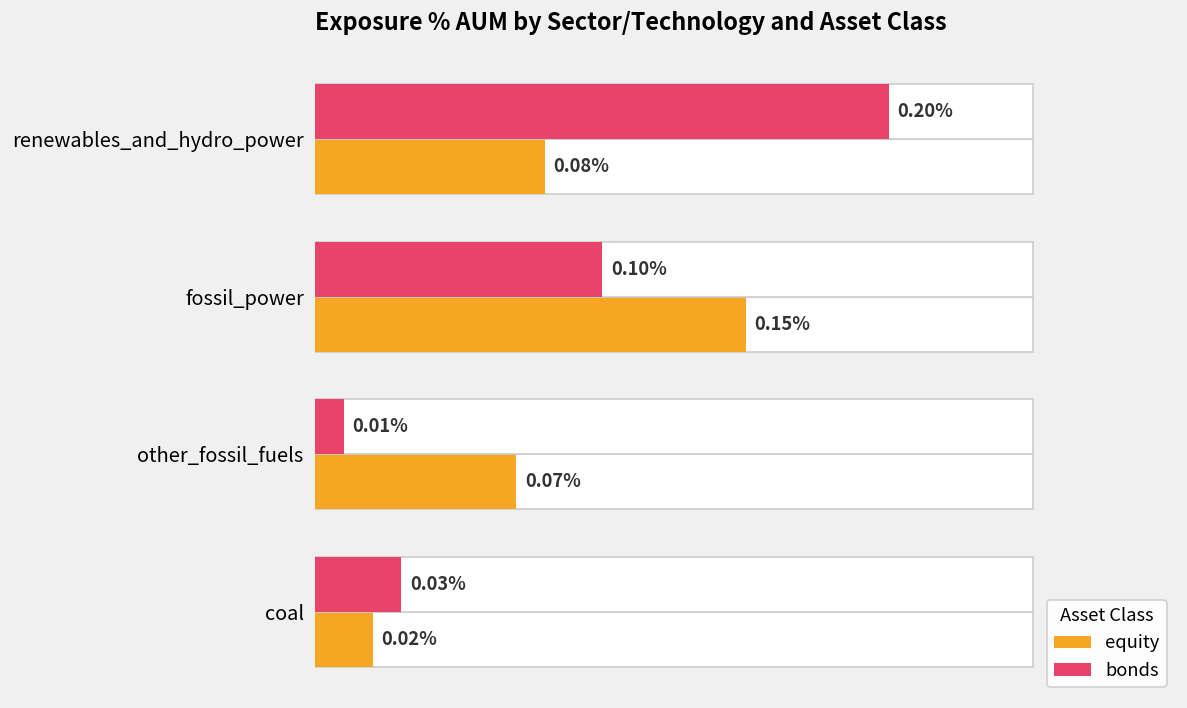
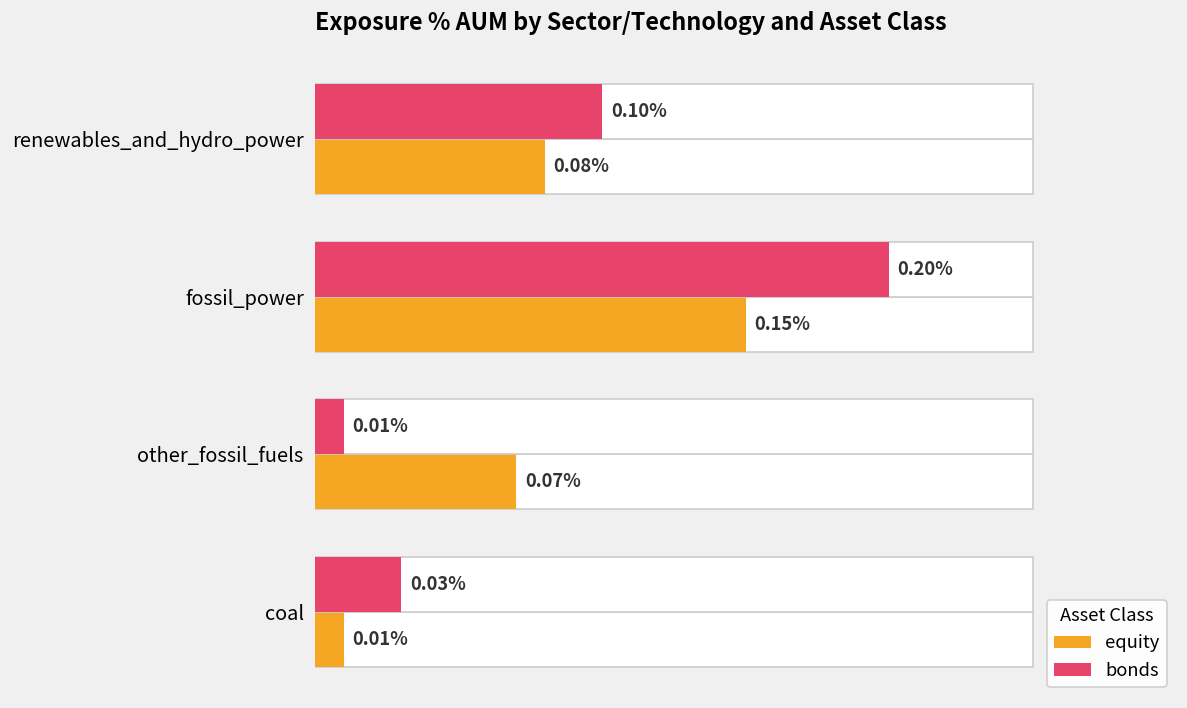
  {
    "equity": {
-     "coal": "0.02%"
+     "coal": "0.01%"
    },
    "bonds": {
-     "renewables_and_hydro_power": "0.20%",
-     "fossil_power": "0.10%"
+     "renewables_and_hydro_power": "0.10%",
+     "fossil_power": "0.20%"
    }
  }
